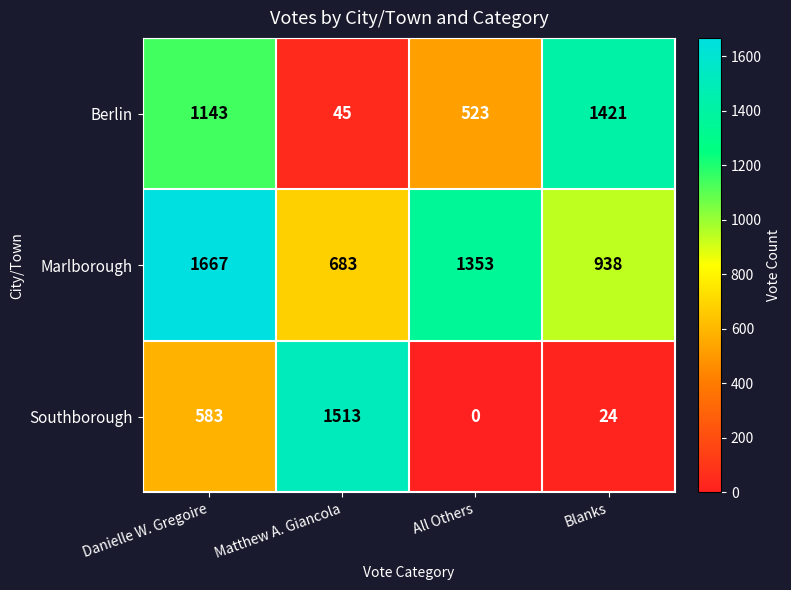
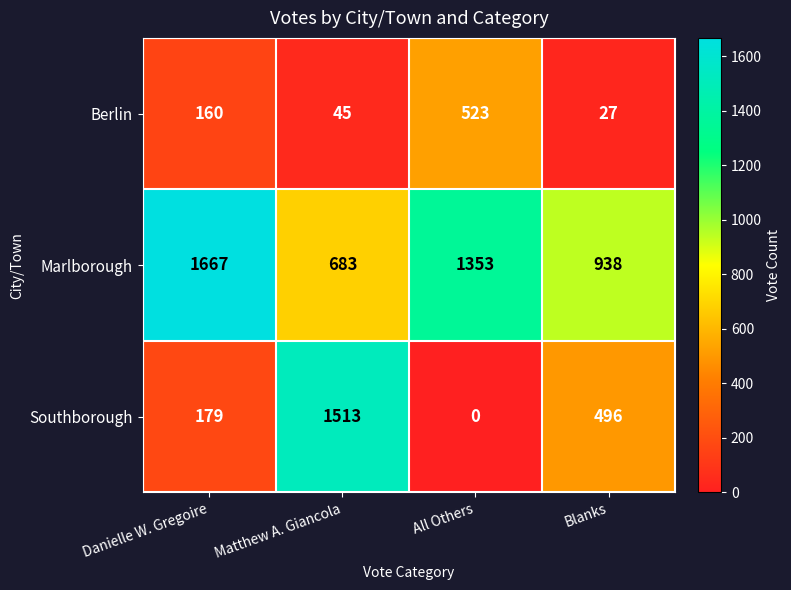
  {
    "Berlin": {
-     "Danielle W. Gregoire": 1143,
+     "Danielle W. Gregoire": 160,
      "Matthew A. Giancola": 45,
      "All Others": 523,
-     "Blanks": 1421
+     "Blanks": 27
    },
    "Marlborough": {
      "Danielle W. Gregoire": 1667,
      "Matthew A. Giancola": 683,
      "All Others": 1353,
      "Blanks": 938
    },
    "Southborough": {
-     "Danielle W. Gregoire": 583,
+     "Danielle W. Gregoire": 179,
      "Matthew A. Giancola": 1513,
      "All Others": 0,
-     "Blanks": 24
+     "Blanks": 496
    }
  }
